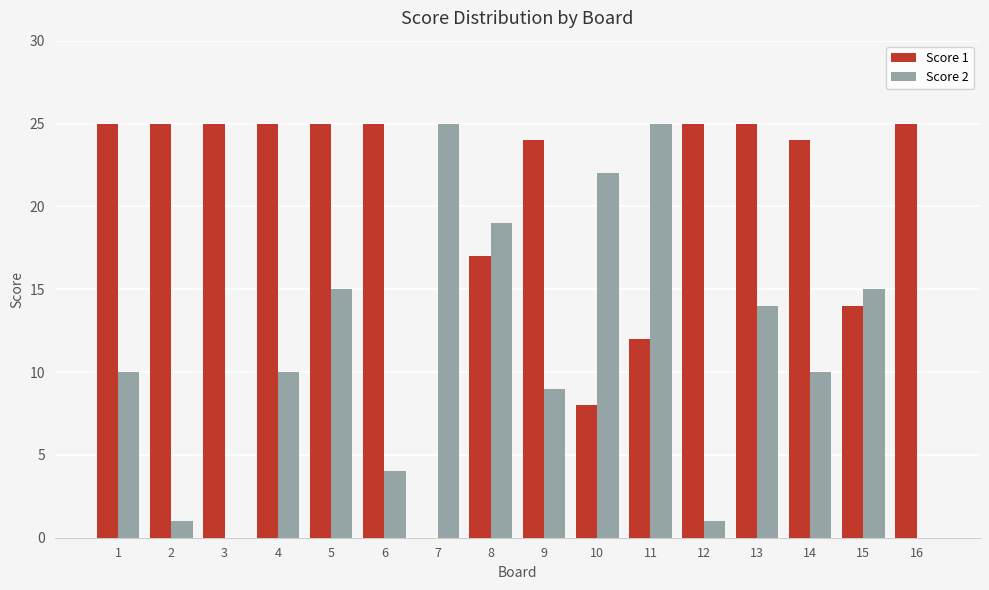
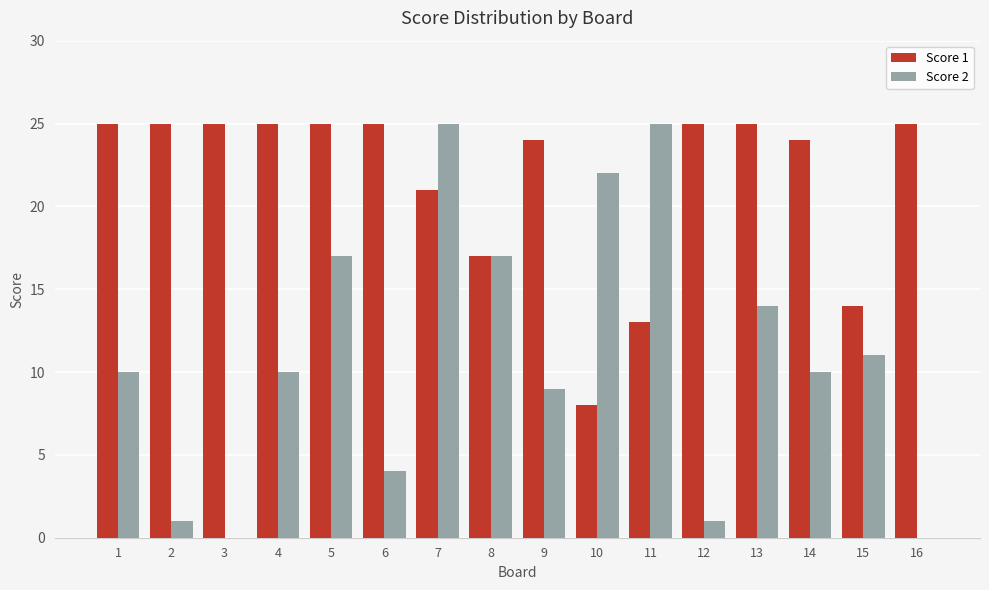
  {
    "Score 1": {
      "1": 25,
      "2": 25,
      "3": 25,
      "4": 25,
      "5": 25,
      "6": 25,
-     "7": 0,
+     "7": 21,
      "8": 17,
      "9": 24,
      "10": 8,
-     "11": 12,
+     "11": 13,
      "12": 25,
      "13": 25,
      "14": 24,
      "15": 14,
      "16": 25
    },
    "Score 2": {
      "1": 10,
      "2": 1,
      "3": 0,
      "4": 10,
-     "5": 15,
+     "5": 17,
      "6": 4,
      "7": 25,
-     "8": 19,
+     "8": 17,
      "9": 9,
      "10": 22,
      "11": 25,
      "12": 1,
      "13": 14,
      "14": 10,
-     "15": 15,
+     "15": 11,
      "16": 0
    }
  }
